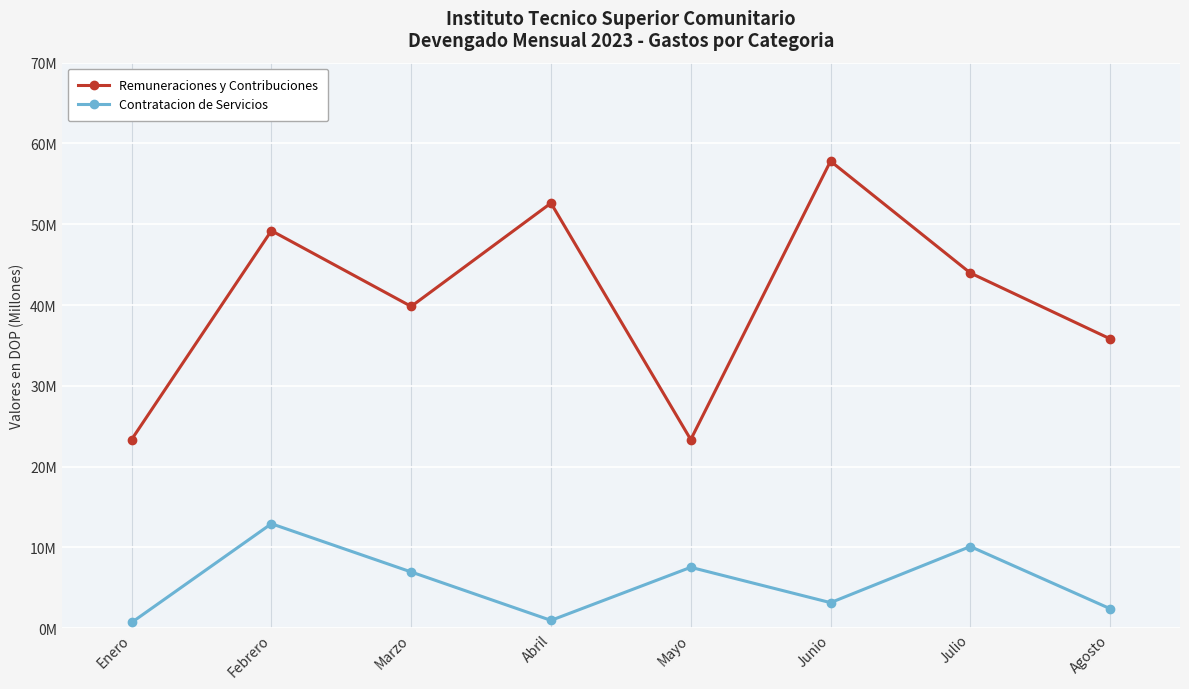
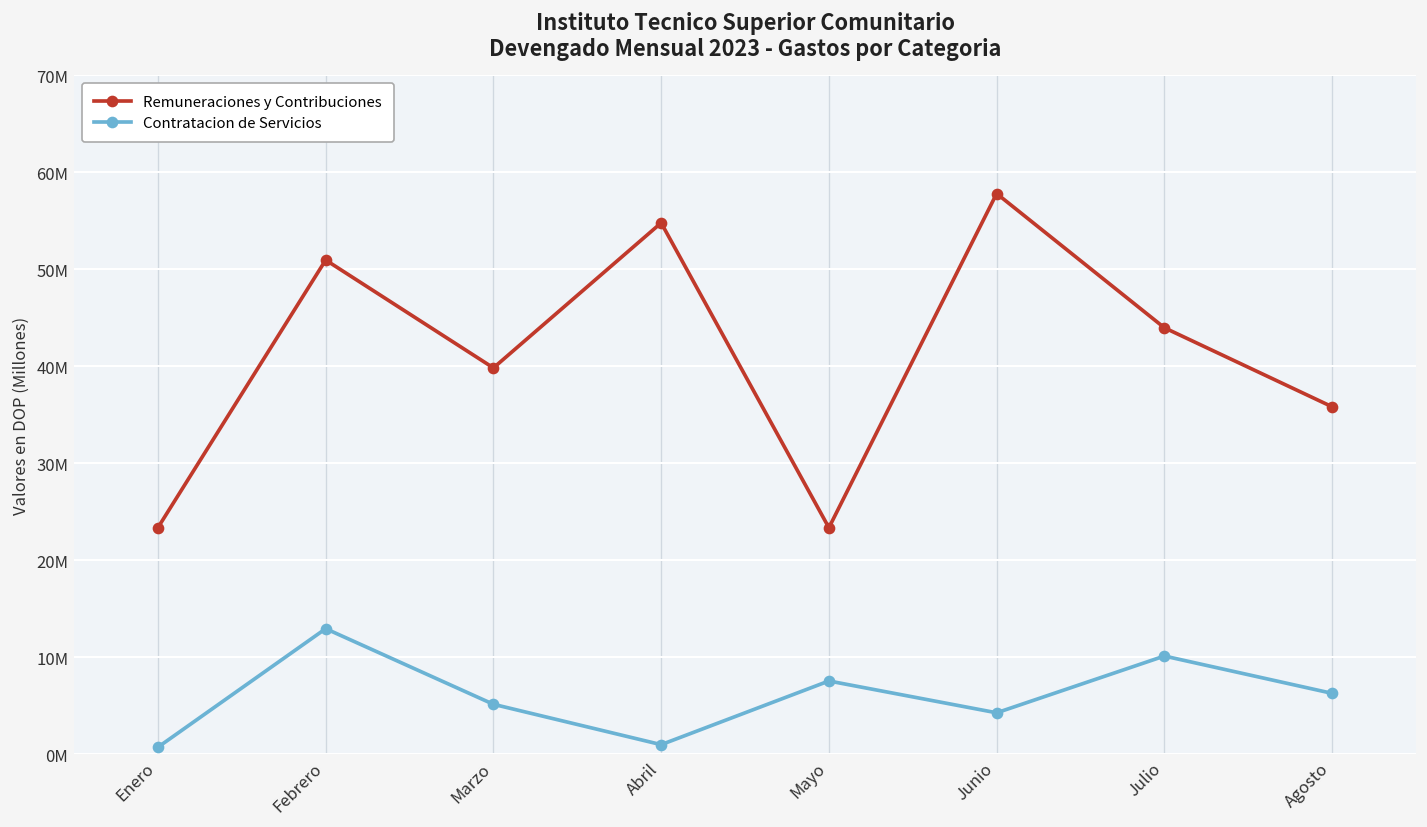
  {
    "Remuneraciones y Contribuciones": {
      "Enero": 23000000,
-     "Febrero": 49000000,
+     "Febrero": 51000000,
      "Marzo": 40000000,
-     "Abril": 53000000,
+     "Abril": 55000000,
      "Mayo": 23000000,
      "Junio": 58000000,
      "Julio": 44000000,
      "Agosto": 36000000
    },
    "Contratacion de Servicios": {
      "Enero": 1000000,
      "Febrero": 13000000,
-     "Marzo": 7000000,
+     "Marzo": 5000000,
      "Abril": 1000000,
      "Mayo": 8000000,
-     "Junio": 3000000,
+     "Junio": 4000000,
      "Julio": 10000000,
-     "Agosto": 2000000
+     "Agosto": 6000000
    }
  }
